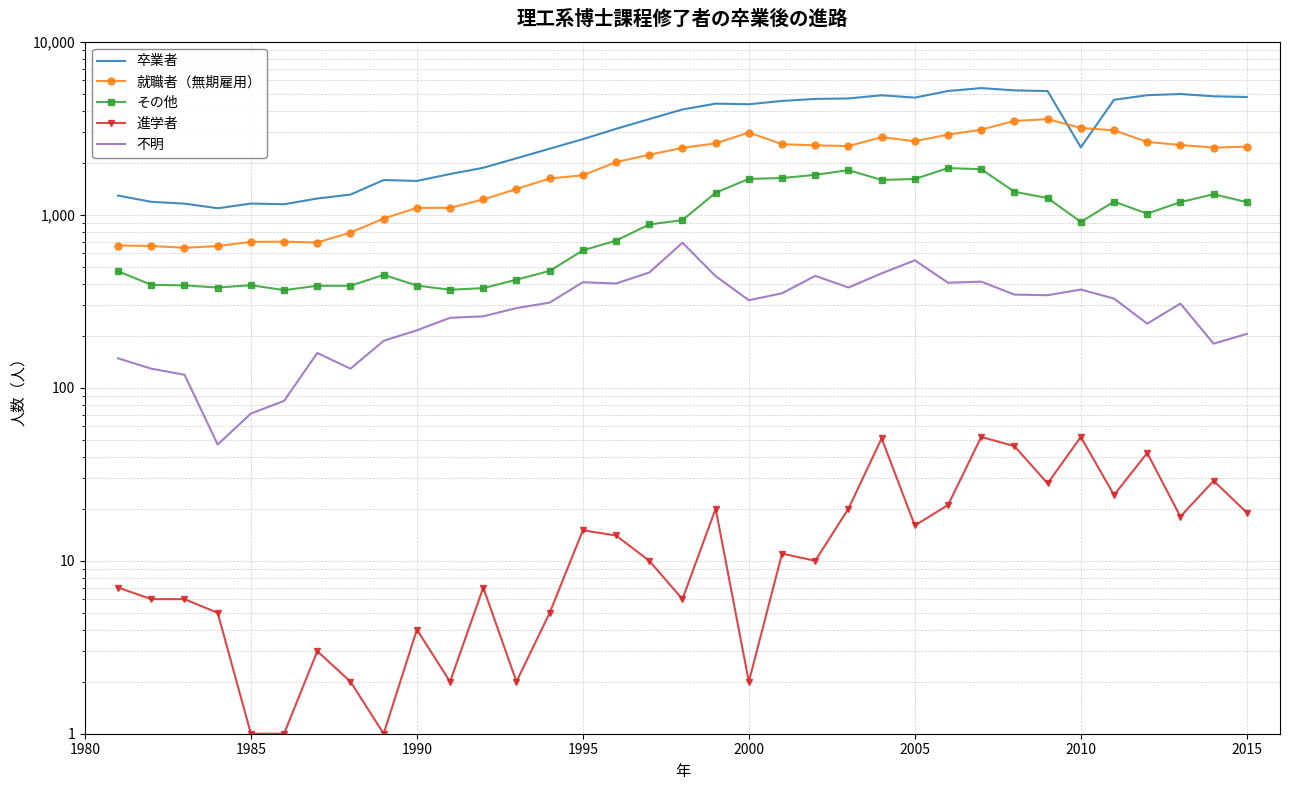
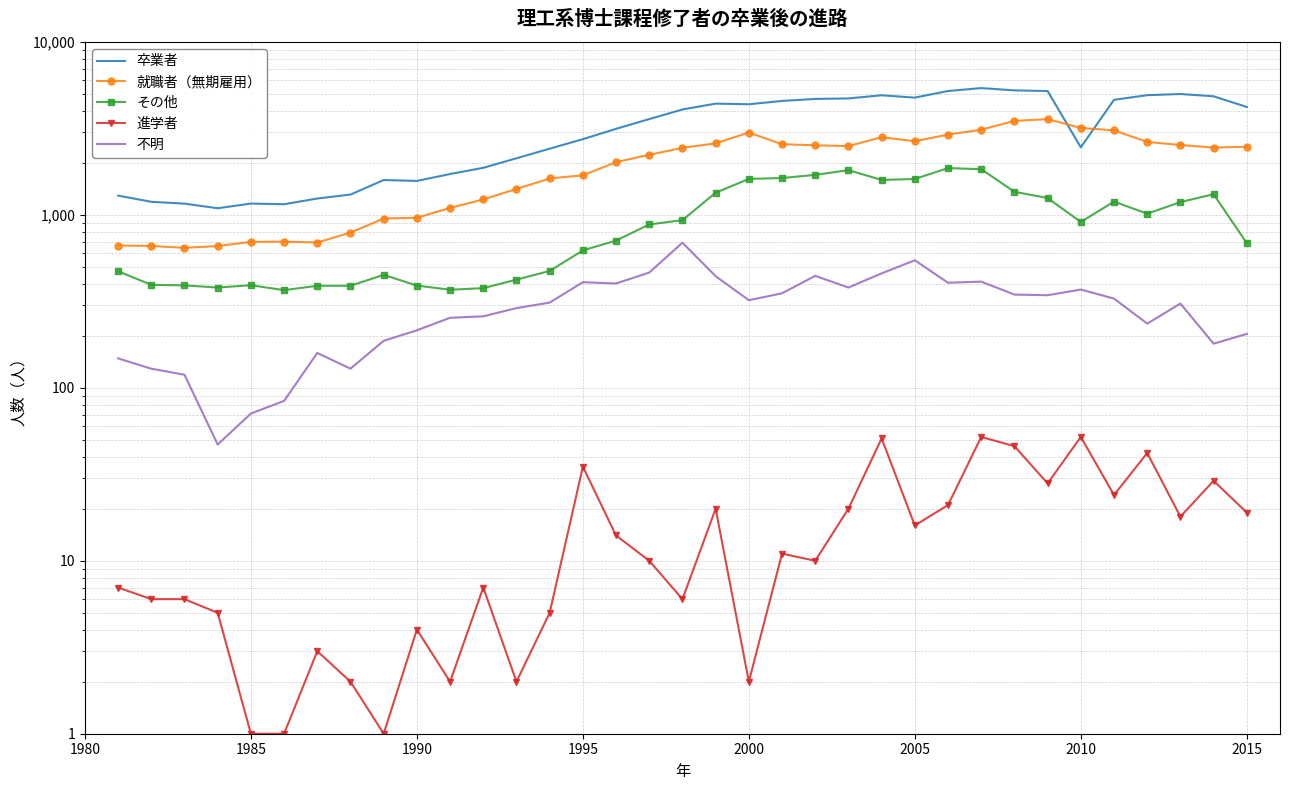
  {
    "卒業者": {
      "1985": "1,200",
      "1990": "1,600",
      "1995": "2,700",
      "2000": "4,400",
      "2005": "4,800",
      "2010": "2,500",
-     "2015": "4,800"
+     "2015": "4,200"
    },
    "就職者（無期雇用）": {
      "1985": "700",
-     "1990": "1,100",
+     "1990": "1,000",
      "1995": "1,700",
      "2000": "3,000",
      "2005": "2,700",
      "2010": "3,200",
      "2015": "2,500"
    },
    "その他": {
      "1985": "390",
      "1990": "390",
      "1995": "620",
      "2000": "1,600",
      "2005": "1,600",
      "2010": "900",
-     "2015": "1,200"
+     "2015": "690"
    },
    "進学者": {
      "1985": "1",
      "1990": "4",
-     "1995": "15",
+     "1995": "35",
      "2000": "2",
      "2005": "16",
      "2010": "52",
      "2015": "19"
    },
    "不明": {
      "1985": "71",
      "1990": "220",
      "1995": "410",
      "2000": "320",
      "2005": "550",
      "2010": "370",
      "2015": "210"
    }
  }
